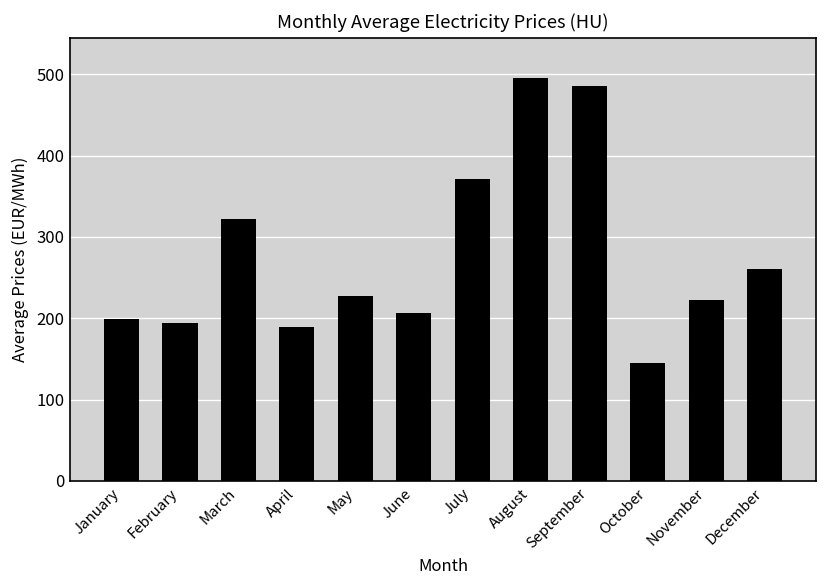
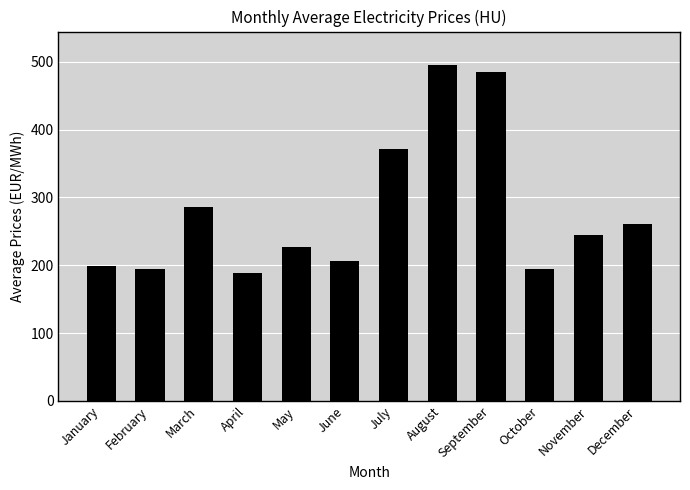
  {
    "January": 200,
    "February": 190,
-   "March": 320,
+   "March": 290,
    "April": 190,
    "May": 230,
    "June": 210,
    "July": 370,
    "August": 500,
    "September": 490,
-   "October": 150,
-   "November": 220,
+   "October": 190,
+   "November": 240,
    "December": 260
  }
